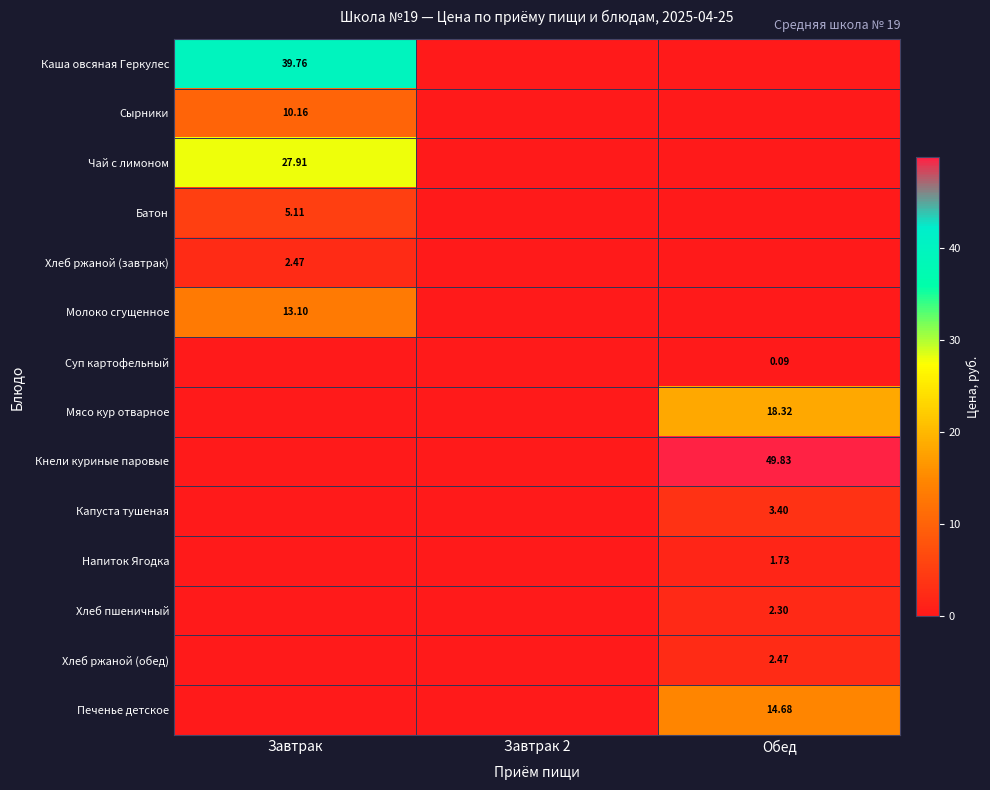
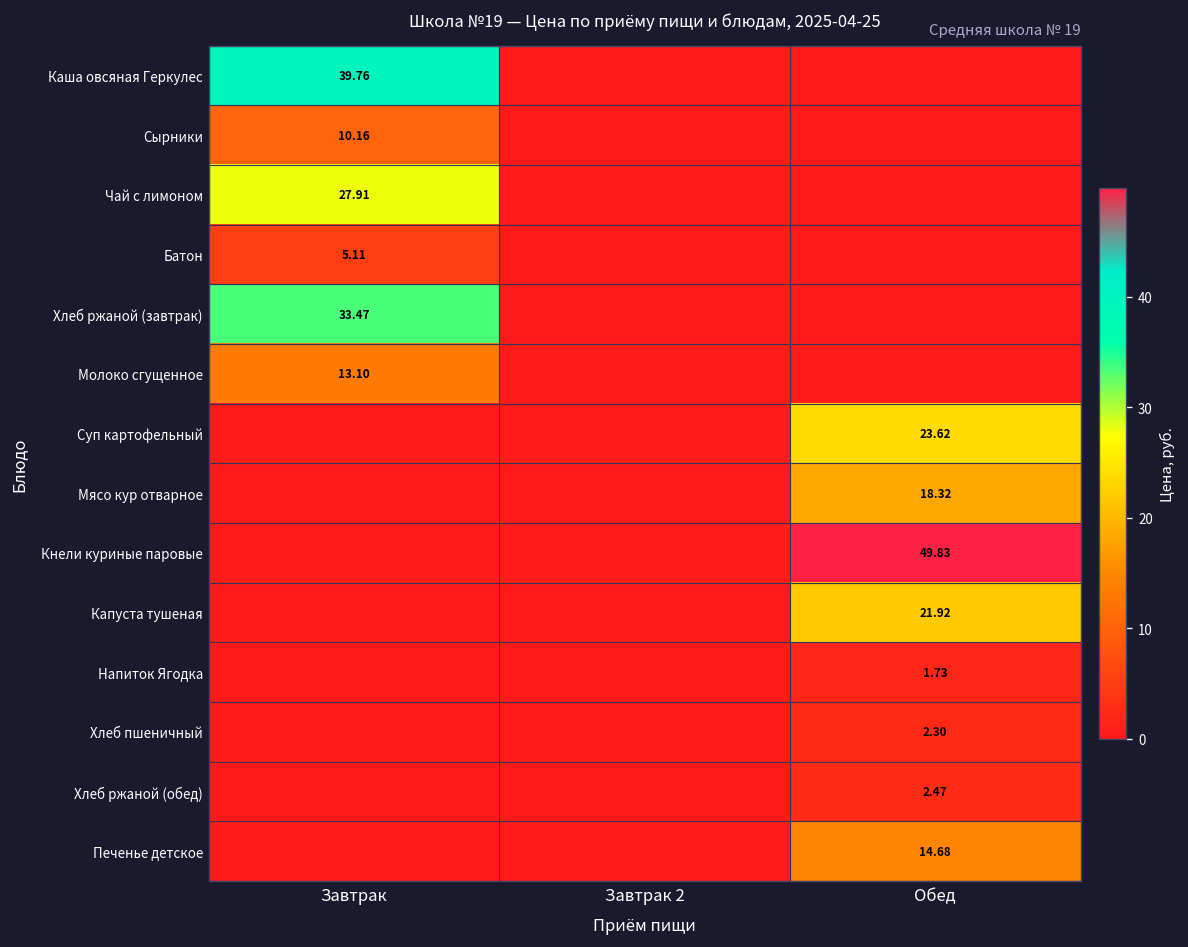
  {
    "Каша овсяная Геркулес": {
      "Завтрак": 39.76
    },
    "Сырники": {
      "Завтрак": 10.16
    },
    "Чай с лимоном": {
      "Завтрак": 27.91
    },
    "Батон": {
      "Завтрак": 5.11
    },
    "Хлеб ржаной (завтрак)": {
-     "Завтрак": 2.47
+     "Завтрак": 33.47
    },
    "Молоко сгущенное": {
      "Завтрак": 13.10
    },
    "Суп картофельный": {
-     "Обед": 0.09
+     "Обед": 23.62
    },
    "Мясо кур отварное": {
      "Обед": 18.32
    },
    "Кнели куриные паровые": {
      "Обед": 49.83
    },
    "Капуста тушеная": {
-     "Обед": 3.40
+     "Обед": 21.92
    },
    "Напиток Ягодка": {
      "Обед": 1.73
    },
    "Хлеб пшеничный": {
      "Обед": 2.30
    },
    "Хлеб ржаной (обед)": {
      "Обед": 2.47
    },
    "Печенье детское": {
      "Обед": 14.68
    }
  }
